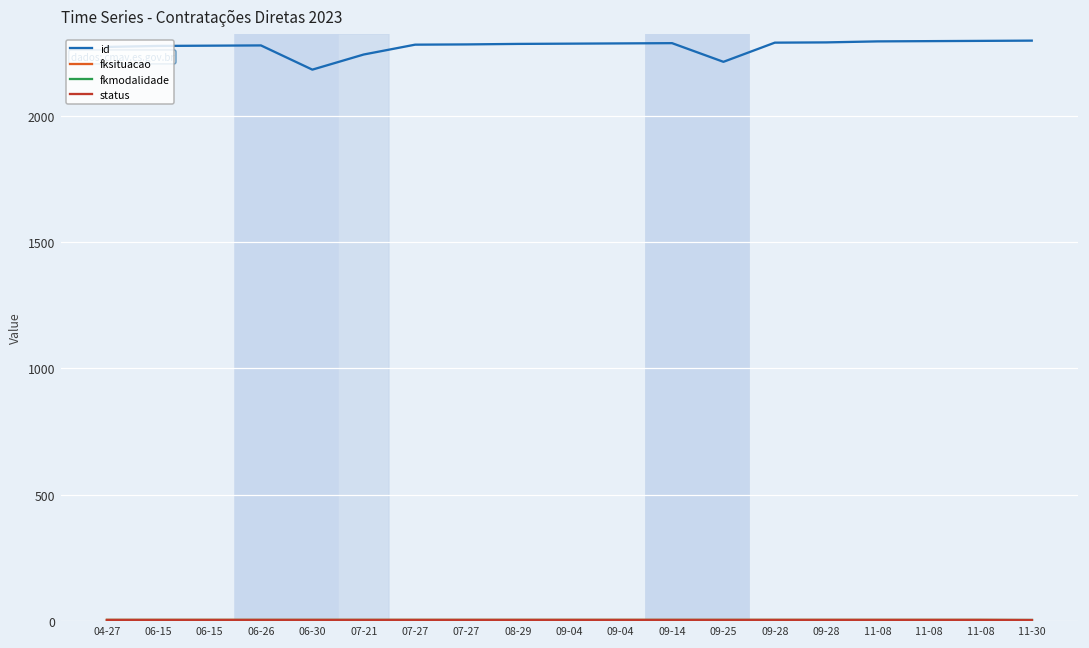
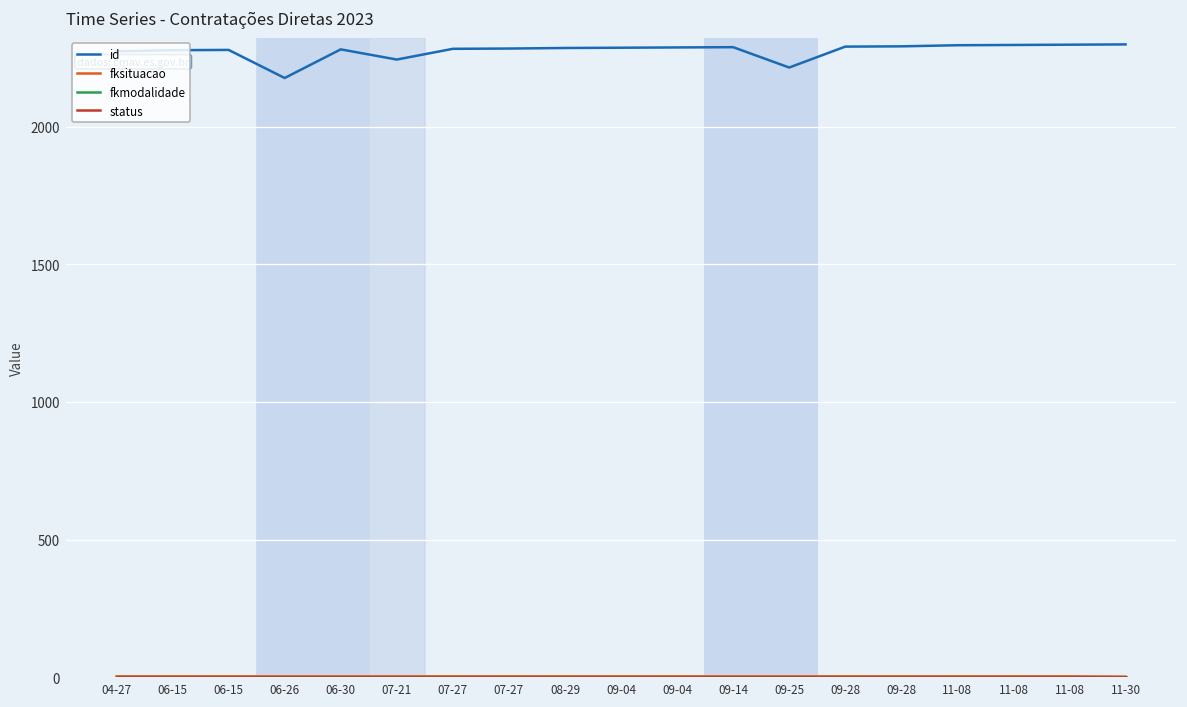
  {
    "id": {
-     "06-26": 2280,
-     "06-30": 2180,
+     "06-26": 2180,
+     "06-30": 2280,
      "07-21": 2240,
      "08-29": 2290,
      "09-14": 2290,
      "09-25": 2220,
      "11-30": 2300
    }
  }
